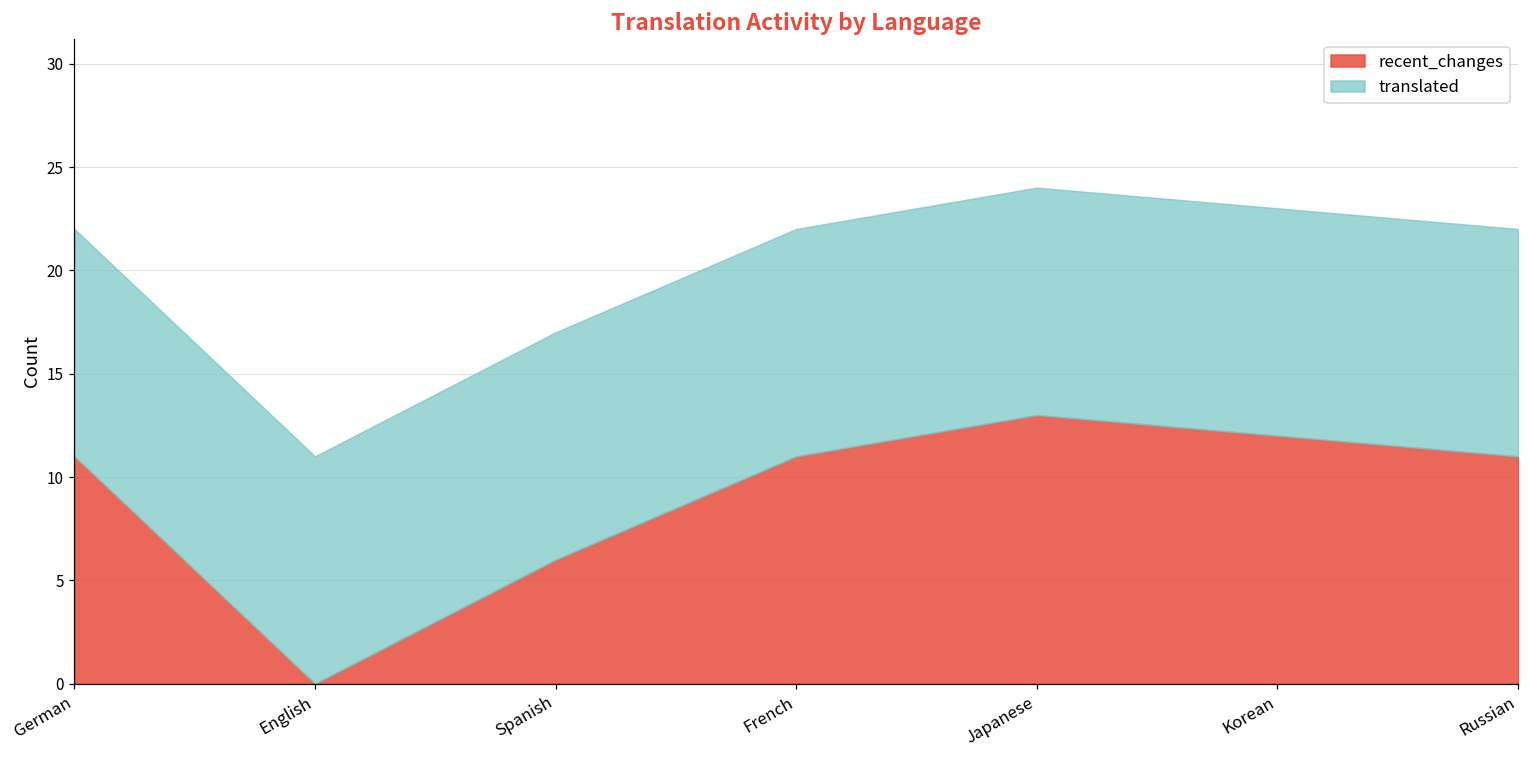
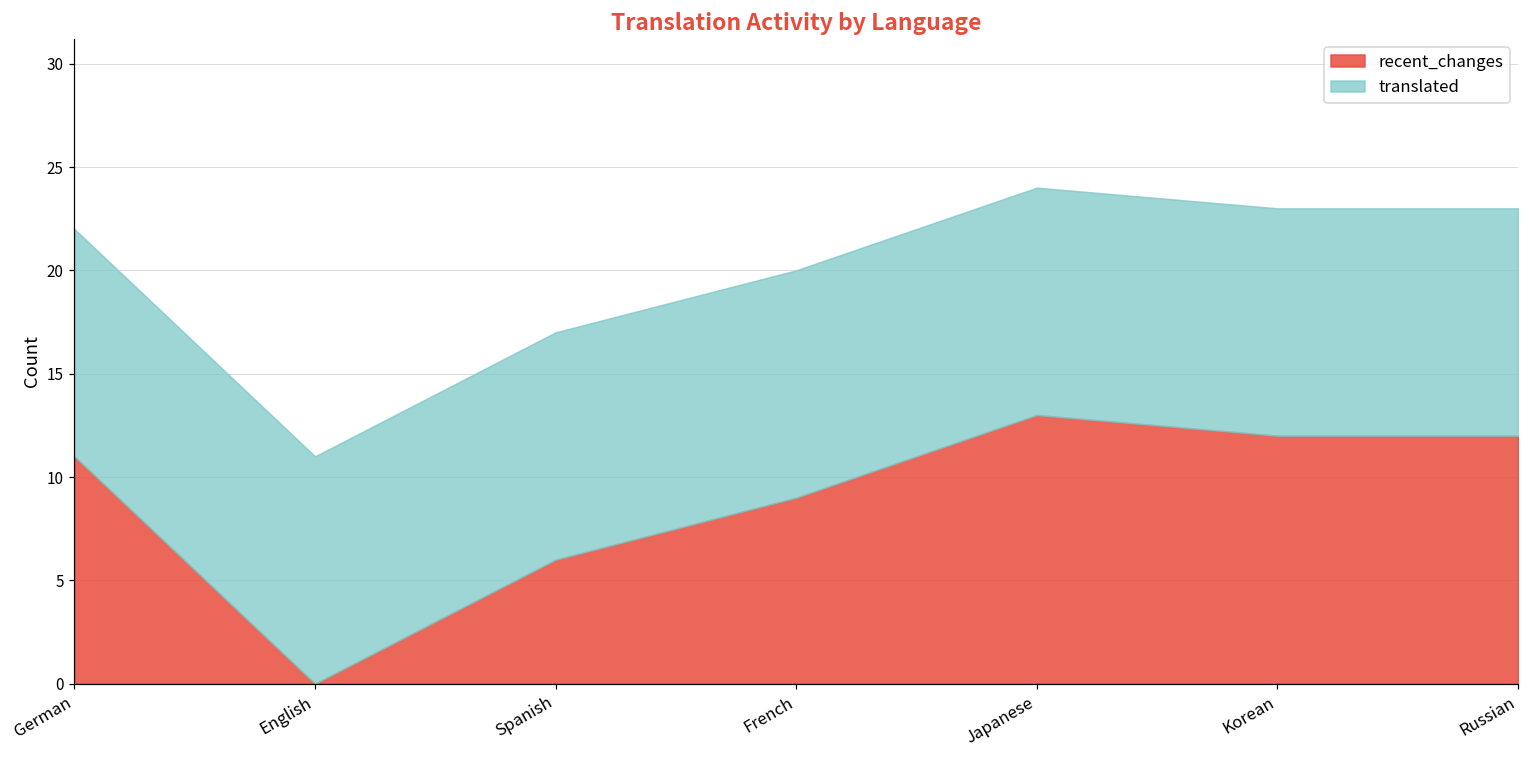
  {
    "recent_changes": {
      "German": 11,
      "English": 0,
      "Spanish": 6,
-     "French": 11,
+     "French": 9,
      "Japanese": 13,
      "Korean": 12,
-     "Russian": 11
+     "Russian": 12
    },
    "translated": {
      "German": 11,
      "English": 11,
      "Spanish": 11,
      "French": 11,
      "Japanese": 11,
      "Korean": 11,
      "Russian": 11
    }
  }
